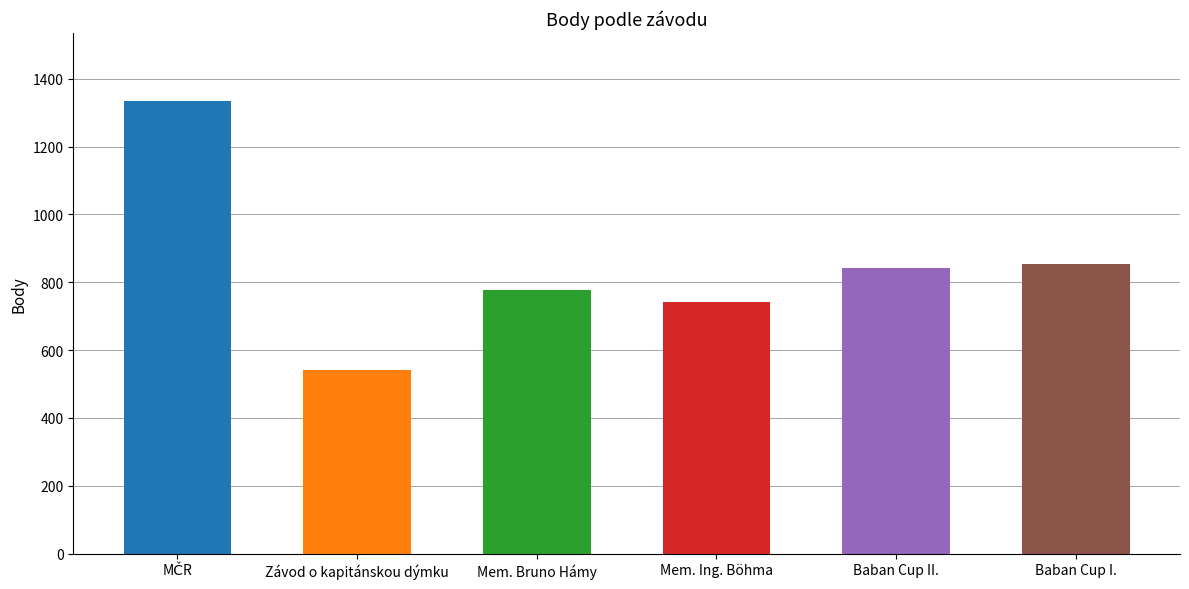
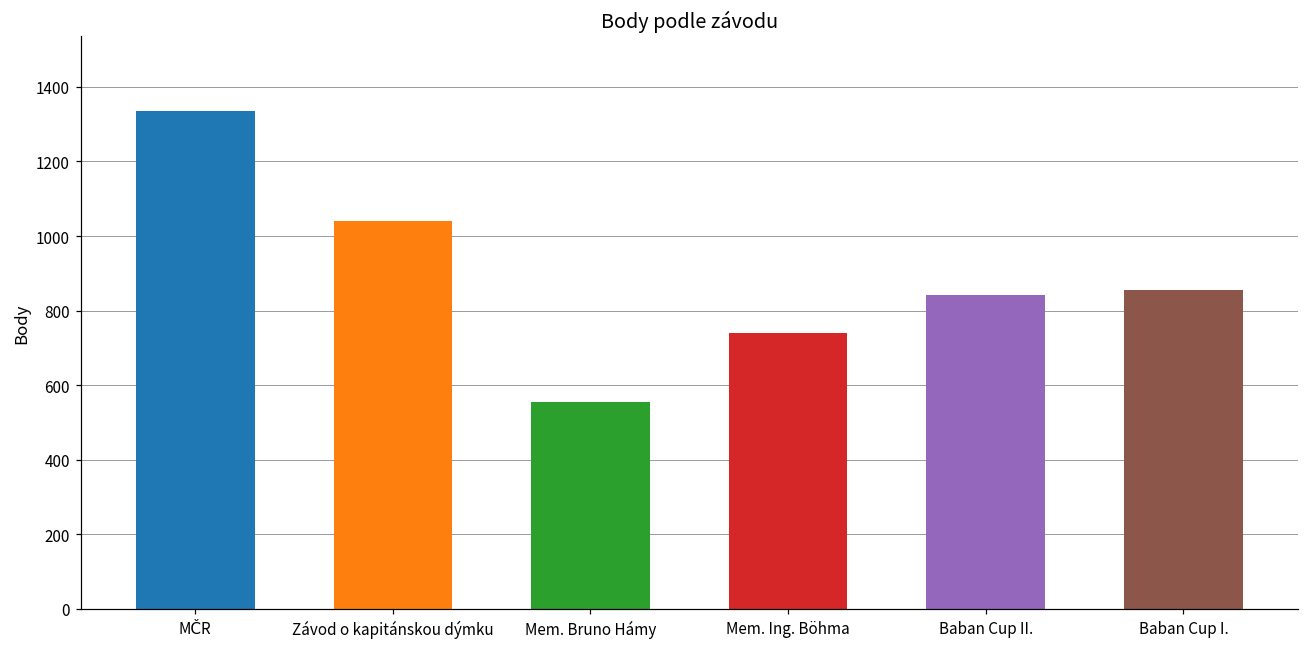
  {
    "MČR": 1340,
-   "Závod o kapitánskou dýmku": 540,
-   "Mem. Bruno Hámy": 780,
+   "Závod o kapitánskou dýmku": 1040,
+   "Mem. Bruno Hámy": 550,
    "Mem. Ing. Böhma": 740,
    "Baban Cup II.": 840,
    "Baban Cup I.": 850
  }
